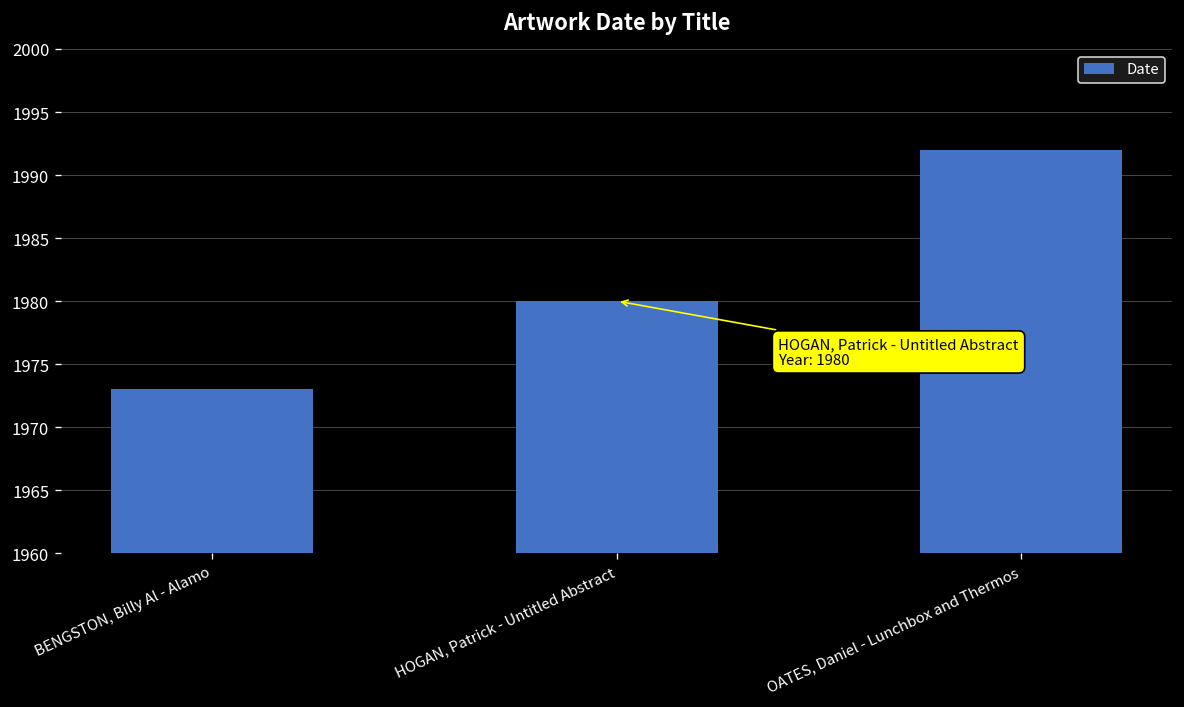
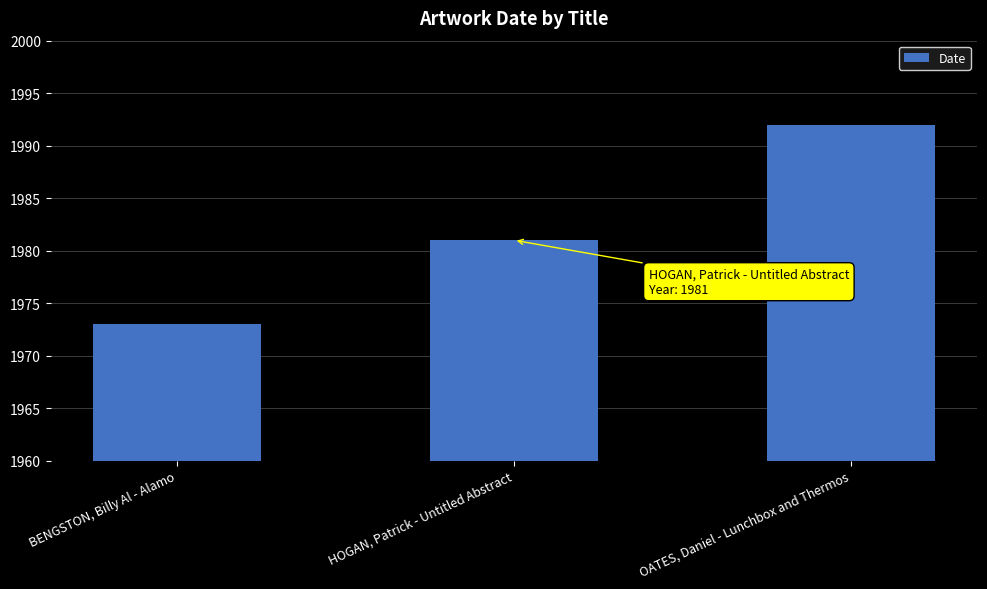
  {
-   "HOGAN, Patrick - Untitled Abstract": 1980
+   "HOGAN, Patrick - Untitled Abstract": 1981
  }
